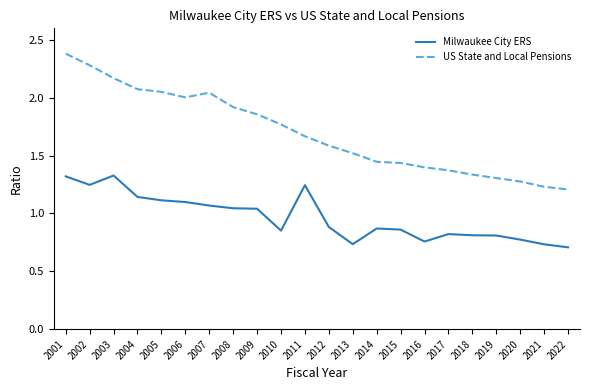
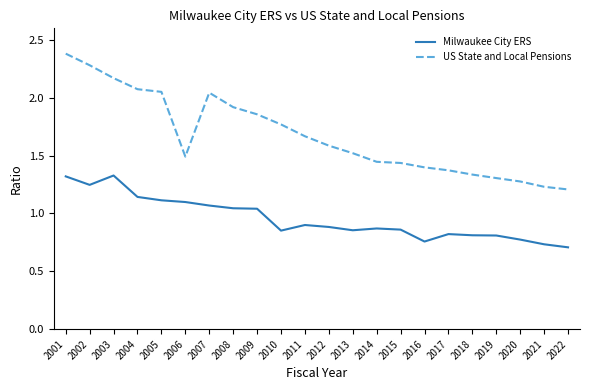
  {
    "Milwaukee City ERS": {
      "2001": 1.32,
      "2002": 1.25,
      "2003": 1.33,
      "2004": 1.14,
      "2005": 1.11,
      "2006": 1.10,
      "2007": 1.07,
      "2008": 1.05,
      "2009": 1.04,
      "2010": 0.85,
-     "2011": 1.24,
+     "2011": 0.90,
      "2012": 0.88,
-     "2013": 0.73,
+     "2013": 0.85,
      "2014": 0.87,
      "2015": 0.86,
      "2016": 0.76,
      "2017": 0.82,
      "2018": 0.81,
      "2019": 0.81,
      "2020": 0.77,
      "2021": 0.73,
      "2022": 0.71
    },
    "US State and Local Pensions": {
      "2001": 2.38,
      "2002": 2.28,
      "2003": 2.17,
      "2004": 2.07,
      "2005": 2.05,
-     "2006": 2.00,
+     "2006": 1.49,
      "2007": 2.04,
      "2008": 1.92,
      "2009": 1.86,
      "2010": 1.77,
      "2011": 1.67,
      "2012": 1.59,
      "2013": 1.52,
      "2014": 1.45,
      "2015": 1.44,
      "2016": 1.40,
      "2017": 1.37,
      "2018": 1.34,
      "2019": 1.31,
      "2020": 1.28,
      "2021": 1.23,
      "2022": 1.21
    }
  }
